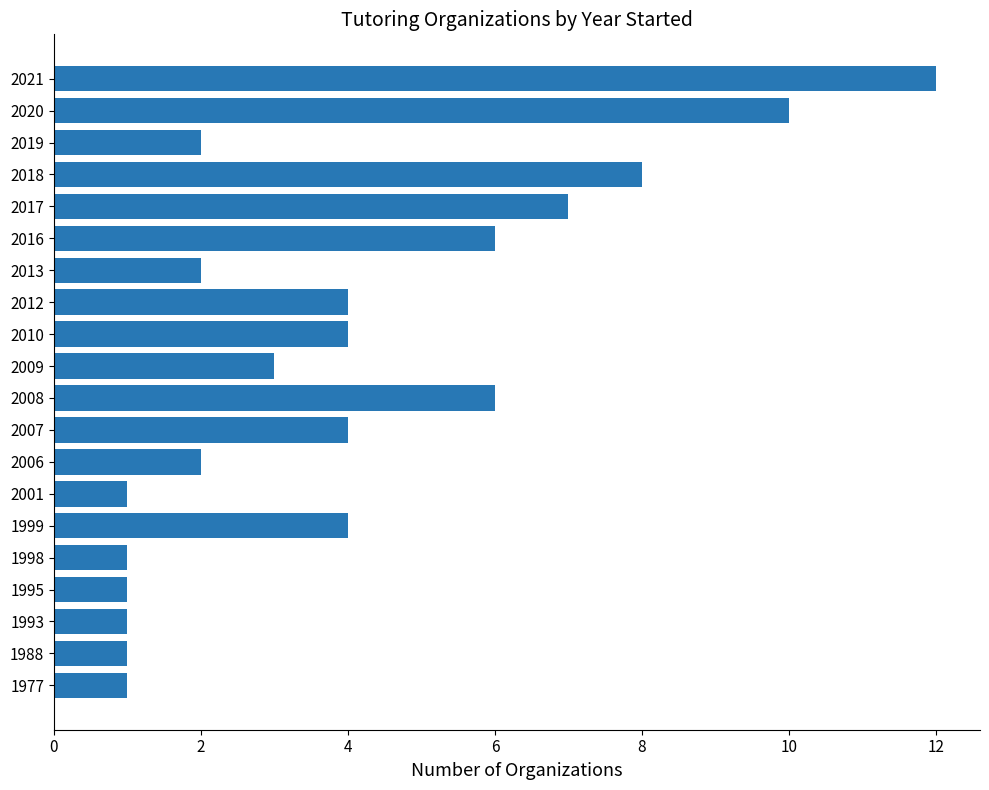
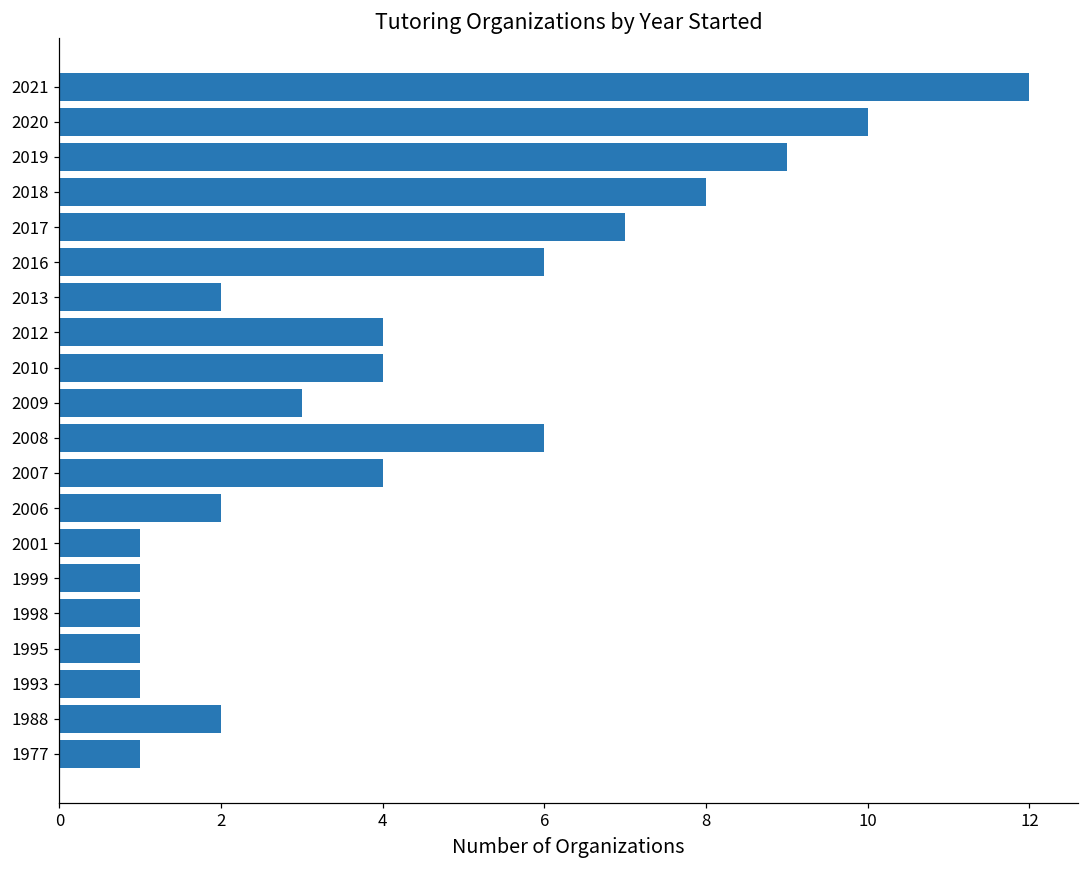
  {
    "2021": 12,
    "2020": 10,
-   "2019": 2,
+   "2019": 9,
    "2018": 8,
    "2017": 7,
    "2016": 6,
    "2013": 2,
    "2012": 4,
    "2010": 4,
    "2009": 3,
    "2008": 6,
    "2007": 4,
    "2006": 2,
    "2001": 1,
-   "1999": 4,
+   "1999": 1,
    "1998": 1,
    "1995": 1,
    "1993": 1,
-   "1988": 1,
+   "1988": 2,
    "1977": 1
  }
